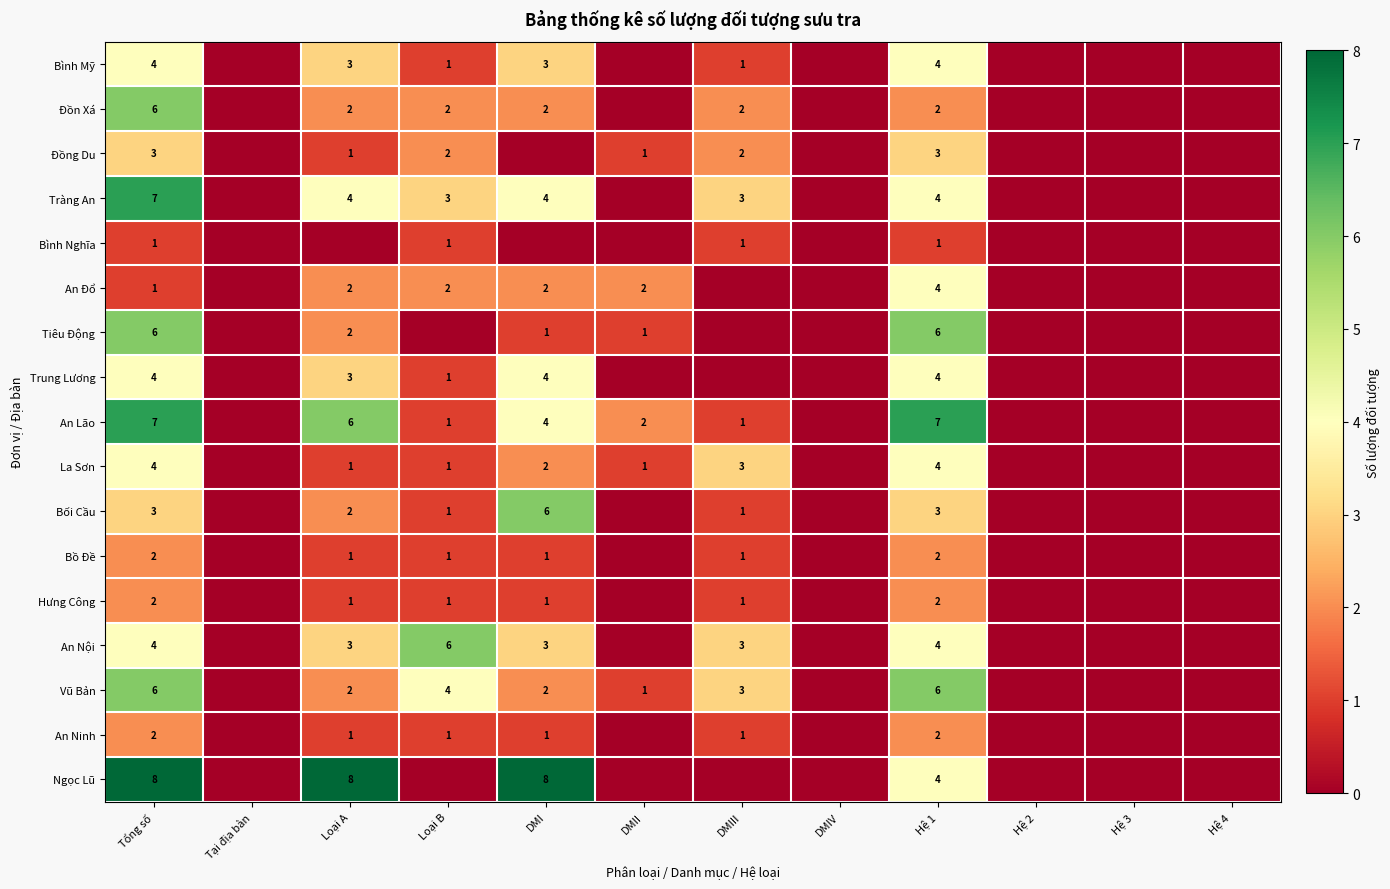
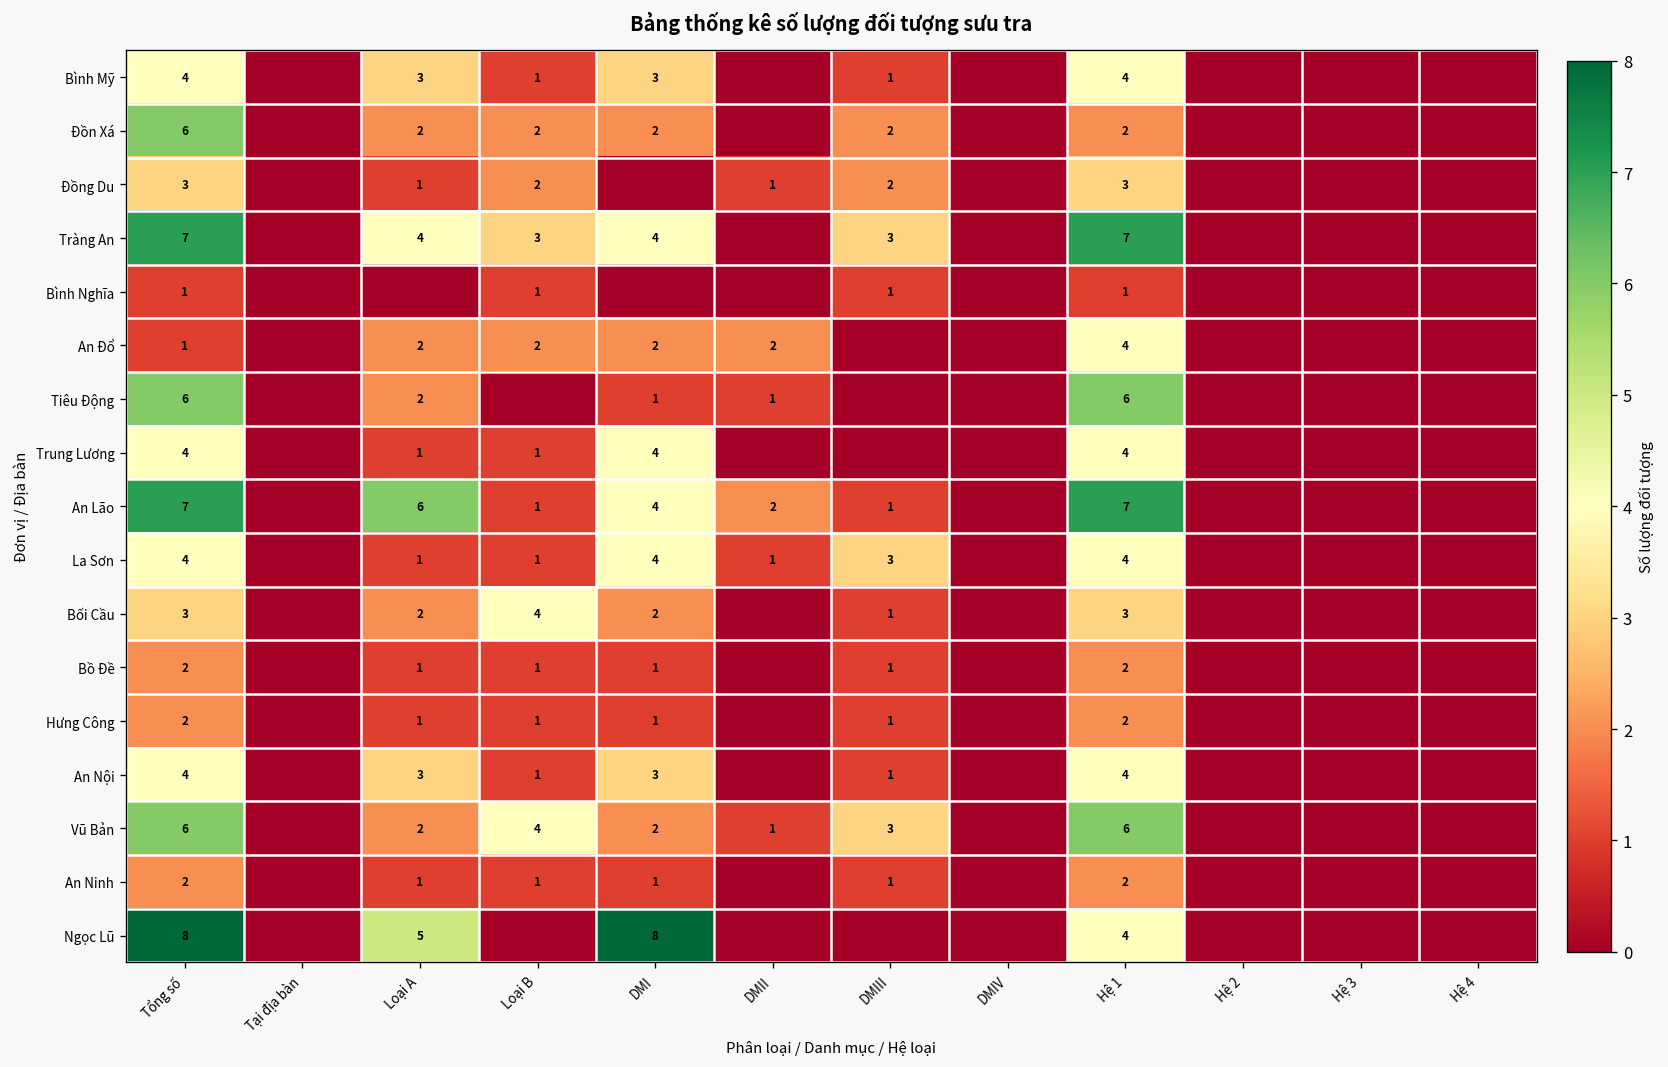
  {
    "Bình Mỹ": {
      "Tổng số": 4,
      "Loại A": 3,
      "Loại B": 1,
      "DMI": 3,
      "DMIII": 1,
      "Hệ 1": 4
    },
    "Đồn Xá": {
      "Tổng số": 6,
      "Loại A": 2,
      "Loại B": 2,
      "DMI": 2,
      "DMIII": 2,
      "Hệ 1": 2
    },
    "Đồng Du": {
      "Tổng số": 3,
      "Loại A": 1,
      "Loại B": 2,
      "DMII": 1,
      "DMIII": 2,
      "Hệ 1": 3
    },
    "Tràng An": {
      "Tổng số": 7,
      "Loại A": 4,
      "Loại B": 3,
      "DMI": 4,
      "DMIII": 3,
-     "Hệ 1": 4
+     "Hệ 1": 7
    },
    "Bình Nghĩa": {
      "Tổng số": 1,
      "Loại B": 1,
      "DMIII": 1,
      "Hệ 1": 1
    },
    "An Đổ": {
      "Tổng số": 1,
      "Loại A": 2,
      "Loại B": 2,
      "DMI": 2,
      "DMII": 2,
      "Hệ 1": 4
    },
    "Tiêu Động": {
      "Tổng số": 6,
      "Loại A": 2,
      "DMI": 1,
      "DMII": 1,
      "Hệ 1": 6
    },
    "Trung Lương": {
      "Tổng số": 4,
-     "Loại A": 3,
+     "Loại A": 1,
      "Loại B": 1,
      "DMI": 4,
      "Hệ 1": 4
    },
    "An Lão": {
      "Tổng số": 7,
      "Loại A": 6,
      "Loại B": 1,
      "DMI": 4,
      "DMII": 2,
      "DMIII": 1,
      "Hệ 1": 7
    },
    "La Sơn": {
      "Tổng số": 4,
      "Loại A": 1,
      "Loại B": 1,
-     "DMI": 2,
+     "DMI": 4,
      "DMII": 1,
      "DMIII": 3,
      "Hệ 1": 4
    },
    "Bối Cầu": {
      "Tổng số": 3,
      "Loại A": 2,
-     "Loại B": 1,
-     "DMI": 6,
+     "Loại B": 4,
+     "DMI": 2,
      "DMIII": 1,
      "Hệ 1": 3
    },
    "Bồ Đề": {
      "Tổng số": 2,
      "Loại A": 1,
      "Loại B": 1,
      "DMI": 1,
      "DMIII": 1,
      "Hệ 1": 2
    },
    "Hưng Công": {
      "Tổng số": 2,
      "Loại A": 1,
      "Loại B": 1,
      "DMI": 1,
      "DMIII": 1,
      "Hệ 1": 2
    },
    "An Nội": {
      "Tổng số": 4,
      "Loại A": 3,
-     "Loại B": 6,
+     "Loại B": 1,
      "DMI": 3,
-     "DMIII": 3,
+     "DMIII": 1,
      "Hệ 1": 4
    },
    "Vũ Bản": {
      "Tổng số": 6,
      "Loại A": 2,
      "Loại B": 4,
      "DMI": 2,
      "DMII": 1,
      "DMIII": 3,
      "Hệ 1": 6
    },
    "An Ninh": {
      "Tổng số": 2,
      "Loại A": 1,
      "Loại B": 1,
      "DMI": 1,
      "DMIII": 1,
      "Hệ 1": 2
    },
    "Ngọc Lũ": {
      "Tổng số": 8,
-     "Loại A": 8,
+     "Loại A": 5,
      "DMI": 8,
      "Hệ 1": 4
    }
  }
